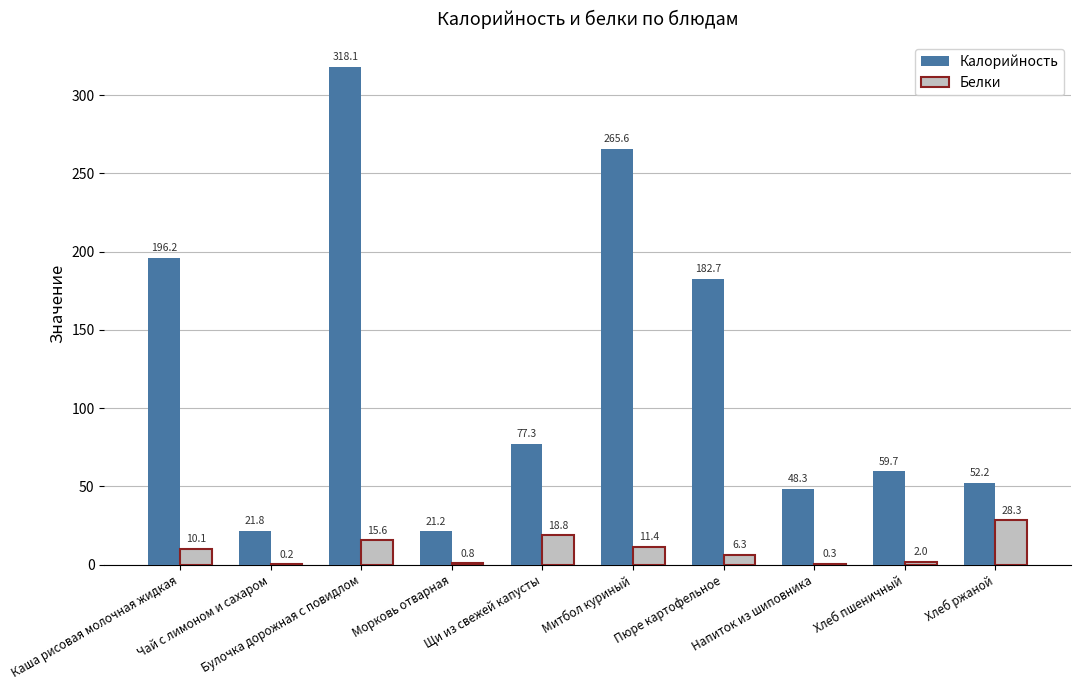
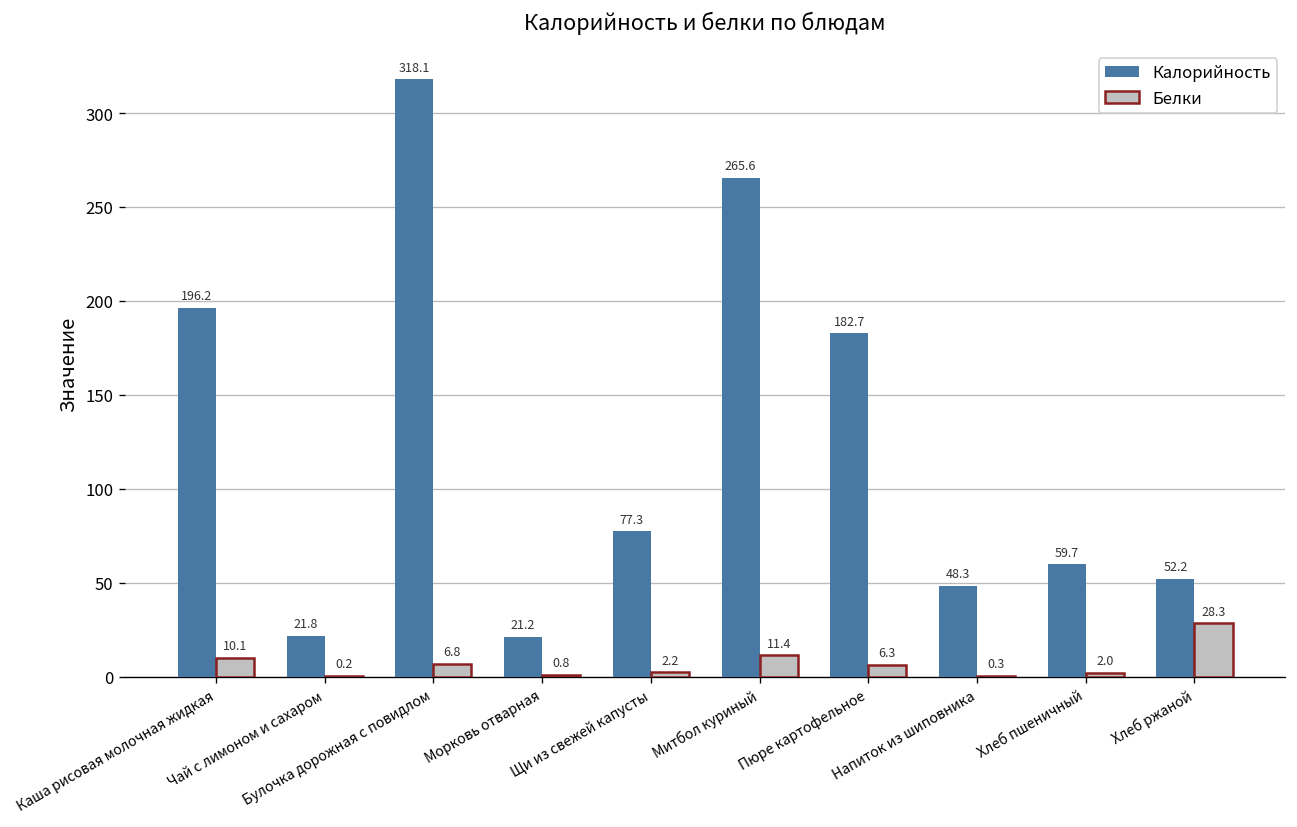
  {
    "Калорийность": {
      "Каша рисовая молочная жидкая": 196.2,
      "Чай с лимоном и сахаром": 21.8,
      "Булочка дорожная с повидлом": 318.1,
      "Морковь отварная": 21.2,
      "Щи из свежей капусты": 77.3,
      "Митбол куриный": 265.6,
      "Пюре картофельное": 182.7,
      "Напиток из шиповника": 48.3,
      "Хлеб пшеничный": 59.7,
      "Хлеб ржаной": 52.2
    },
    "Белки": {
      "Каша рисовая молочная жидкая": 10.1,
      "Чай с лимоном и сахаром": 0.2,
-     "Булочка дорожная с повидлом": 15.6,
+     "Булочка дорожная с повидлом": 6.8,
      "Морковь отварная": 0.8,
-     "Щи из свежей капусты": 18.8,
+     "Щи из свежей капусты": 2.2,
      "Митбол куриный": 11.4,
      "Пюре картофельное": 6.3,
      "Напиток из шиповника": 0.3,
      "Хлеб пшеничный": 2.0,
      "Хлеб ржаной": 28.3
    }
  }
